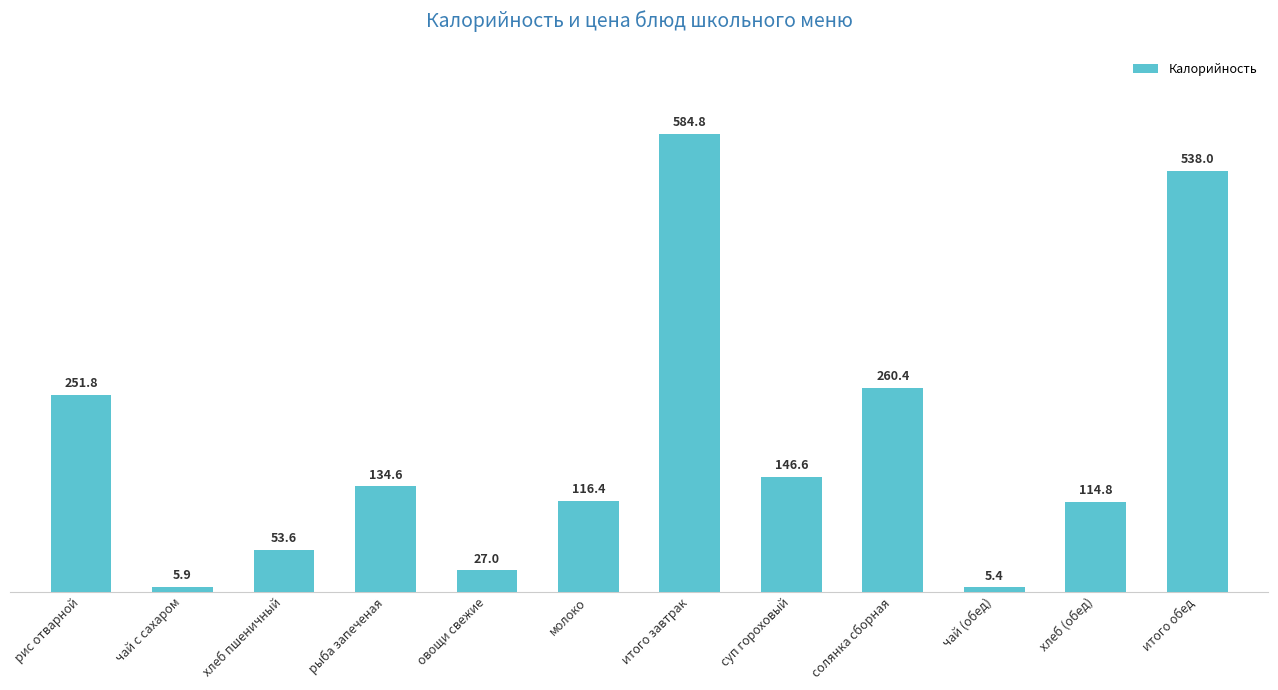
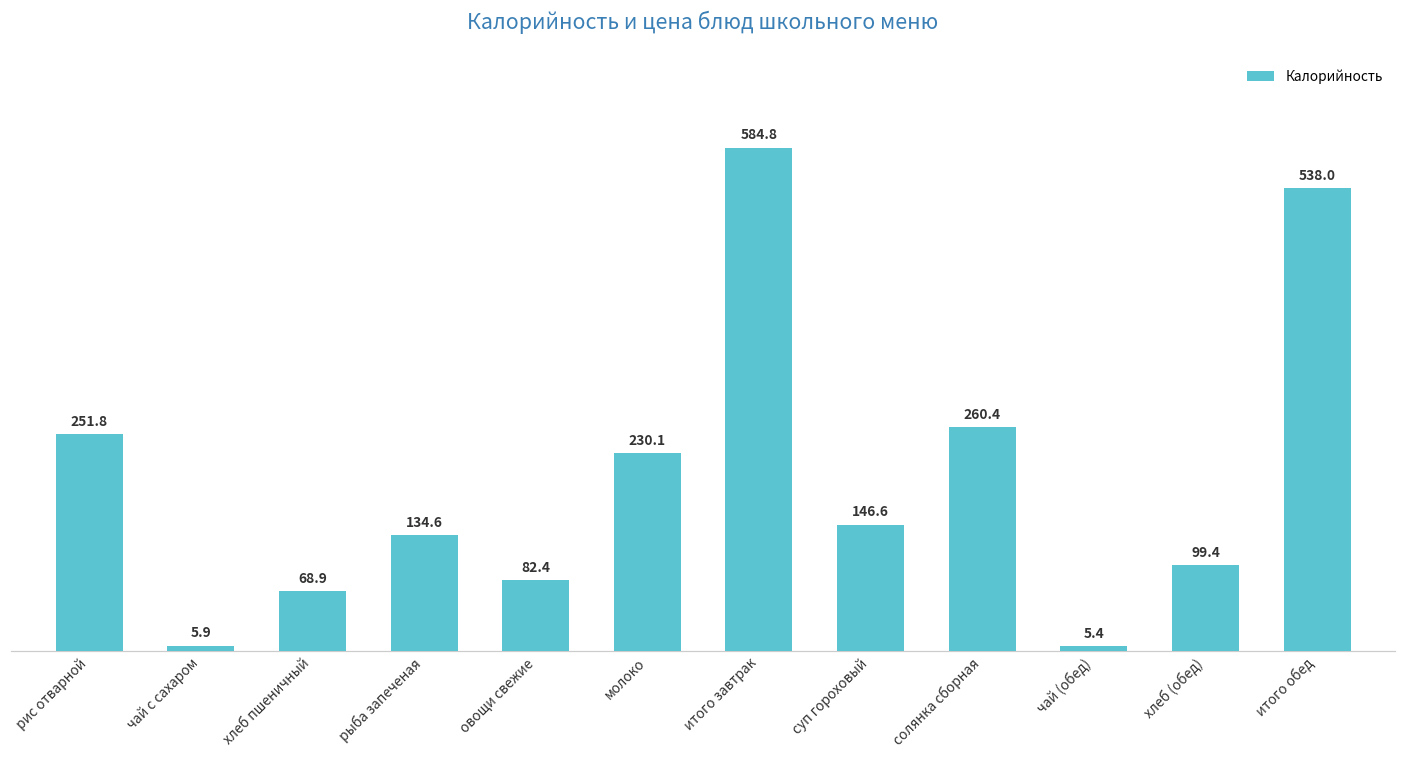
  {
    "рис отварной": 251.8,
    "чай с сахаром": 5.9,
-   "хлеб пшеничный": 53.6,
+   "хлеб пшеничный": 68.9,
    "рыба запеченая": 134.6,
-   "овощи свежие": 27.0,
-   "молоко": 116.4,
+   "овощи свежие": 82.4,
+   "молоко": 230.1,
    "итого завтрак": 584.8,
    "суп гороховый": 146.6,
    "солянка сборная": 260.4,
    "чай (обед)": 5.4,
-   "хлеб (обед)": 114.8,
+   "хлеб (обед)": 99.4,
    "итого обед": 538.0
  }
